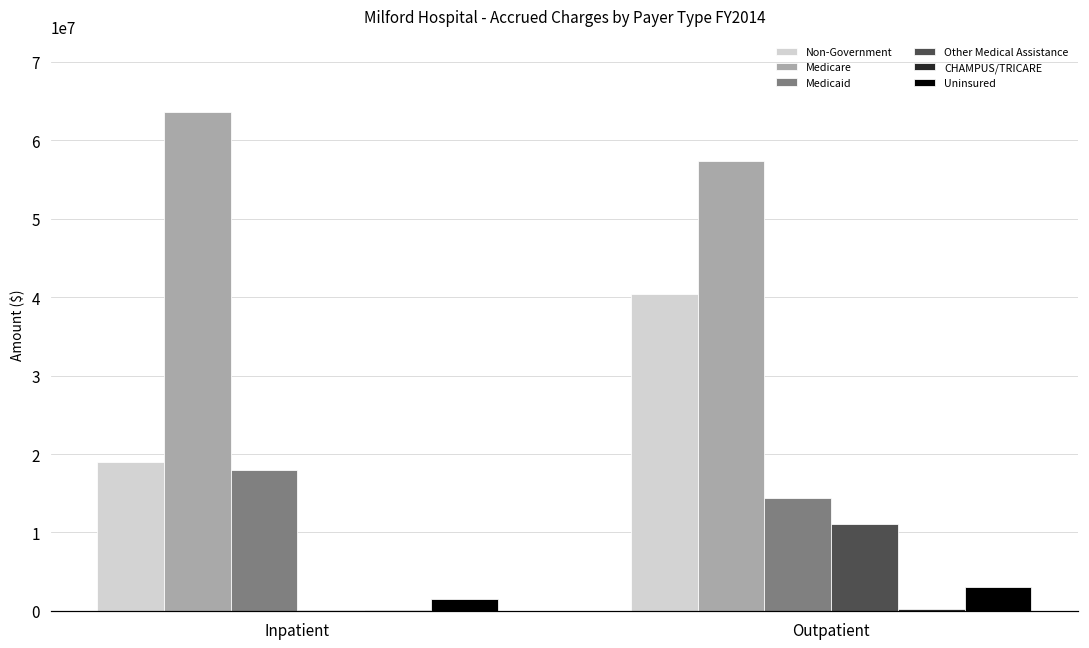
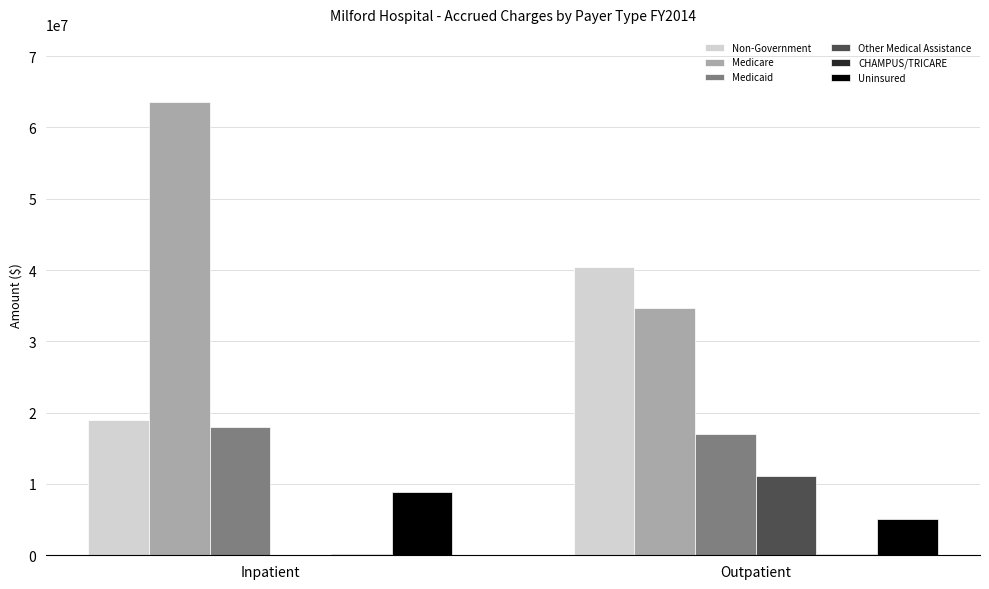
  {
    "Non-Government": {
      "Inpatient": 19000000,
      "Outpatient": 40000000
    },
    "Medicare": {
      "Inpatient": 64000000,
-     "Outpatient": 57000000
+     "Outpatient": 35000000
    },
    "Medicaid": {
      "Inpatient": 18000000,
-     "Outpatient": 14000000
+     "Outpatient": 17000000
    },
    "Other Medical Assistance": {
      "Outpatient": 11000000
    },
    "Uninsured": {
-     "Inpatient": 2000000,
-     "Outpatient": 3000000
+     "Inpatient": 9000000,
+     "Outpatient": 5000000
    }
  }
